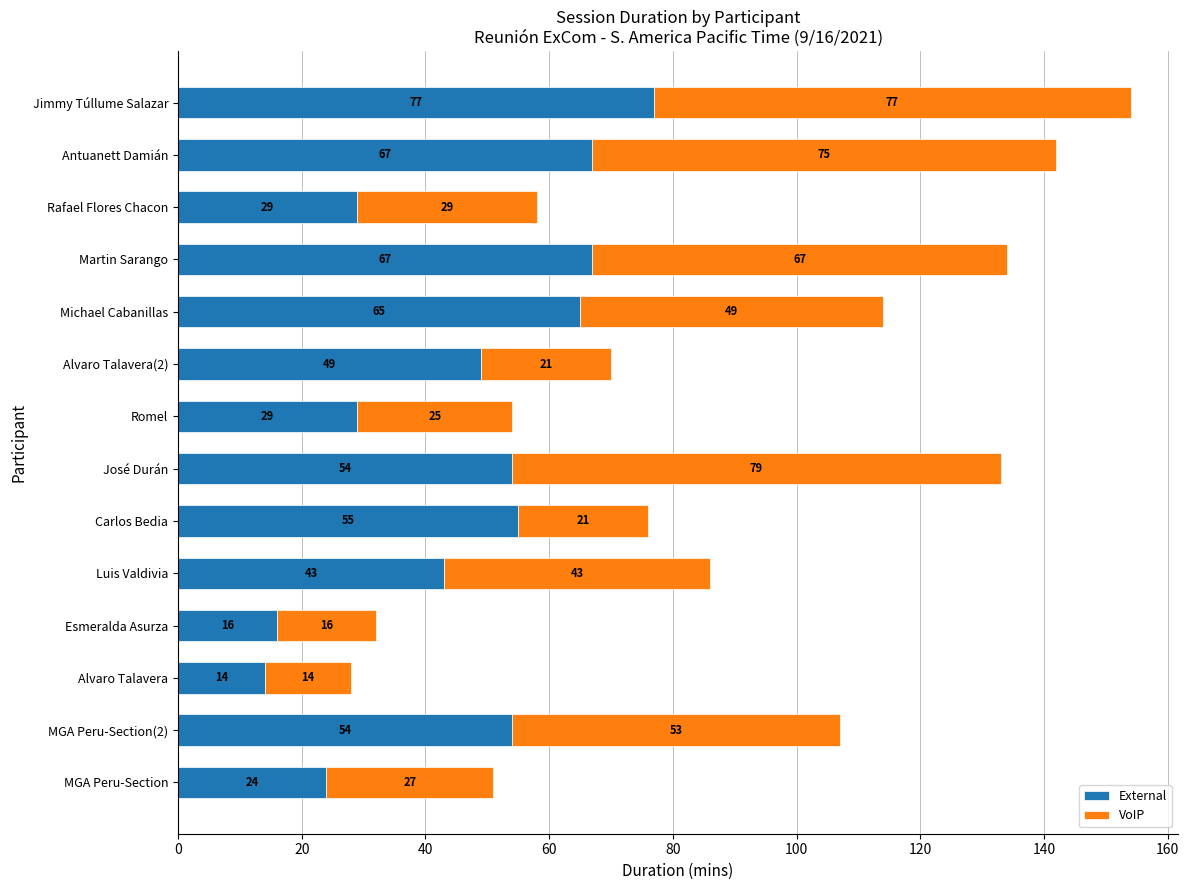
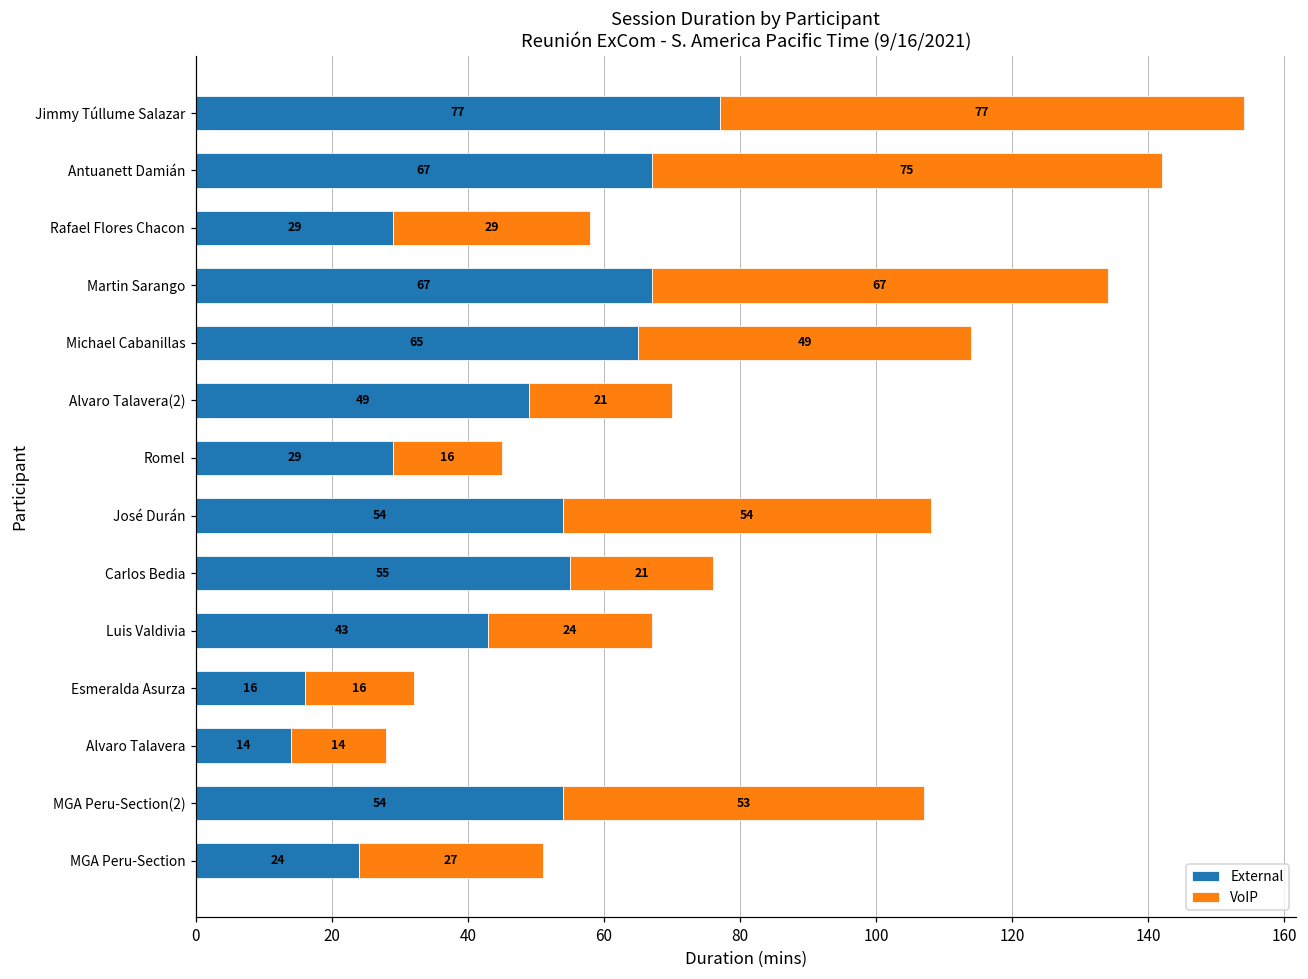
  {
    "External": {
      "Jimmy Túllume Salazar": 77,
      "Antuanett Damián": 67,
      "Rafael Flores Chacon": 29,
      "Martin Sarango": 67,
      "Michael Cabanillas": 65,
      "Alvaro Talavera(2)": 49,
      "Romel": 29,
      "José Durán": 54,
      "Carlos Bedia": 55,
      "Luis Valdivia": 43,
      "Esmeralda Asurza": 16,
      "Alvaro Talavera": 14,
      "MGA Peru-Section(2)": 54,
      "MGA Peru-Section": 24
    },
    "VoIP": {
      "Jimmy Túllume Salazar": 77,
      "Antuanett Damián": 75,
      "Rafael Flores Chacon": 29,
      "Martin Sarango": 67,
      "Michael Cabanillas": 49,
      "Alvaro Talavera(2)": 21,
-     "Romel": 25,
-     "José Durán": 79,
+     "Romel": 16,
+     "José Durán": 54,
      "Carlos Bedia": 21,
-     "Luis Valdivia": 43,
+     "Luis Valdivia": 24,
      "Esmeralda Asurza": 16,
      "Alvaro Talavera": 14,
      "MGA Peru-Section(2)": 53,
      "MGA Peru-Section": 27
    }
  }
